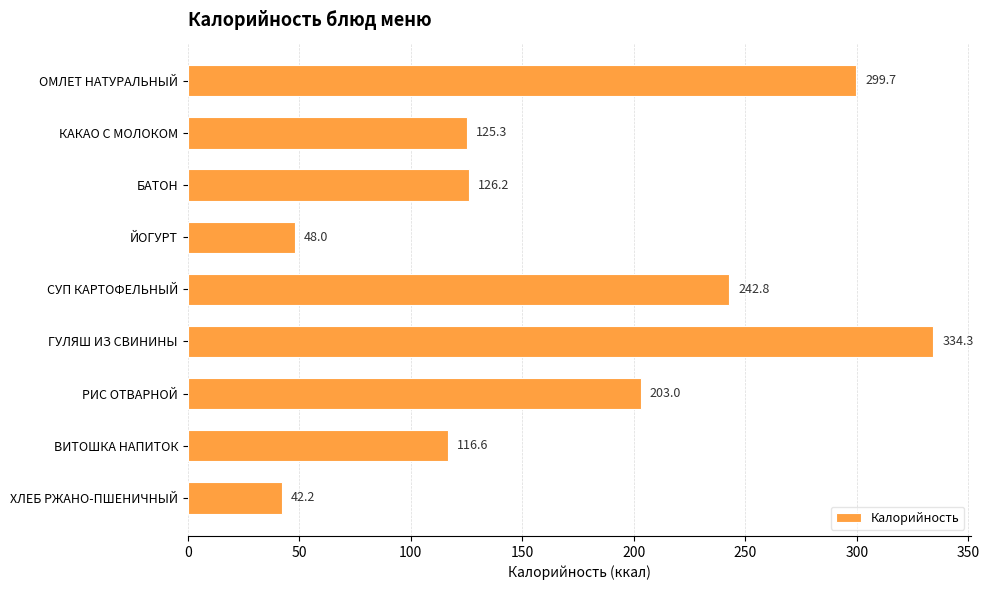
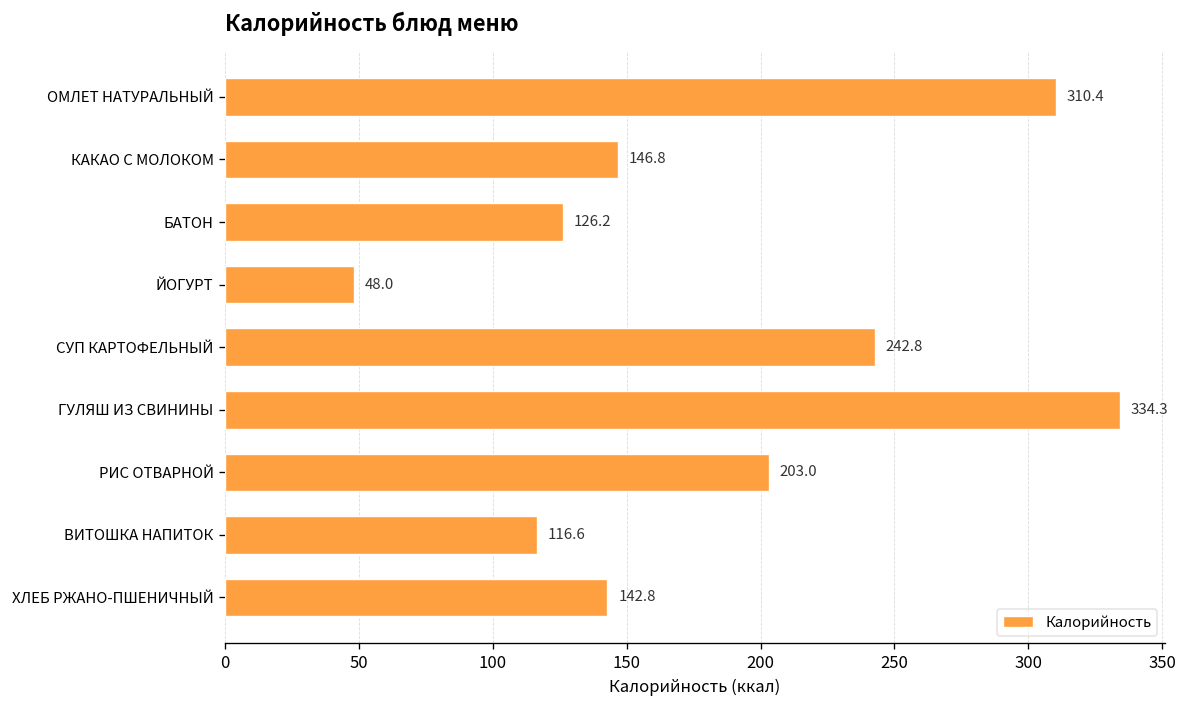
  {
-   "ОМЛЕТ НАТУРАЛЬНЫЙ": 299.7,
-   "КАКАО С МОЛОКОМ": 125.3,
+   "ОМЛЕТ НАТУРАЛЬНЫЙ": 310.4,
+   "КАКАО С МОЛОКОМ": 146.8,
    "БАТОН": 126.2,
    "ЙОГУРТ": 48.0,
    "СУП КАРТОФЕЛЬНЫЙ": 242.8,
    "ГУЛЯШ ИЗ СВИНИНЫ": 334.3,
    "РИС ОТВАРНОЙ": 203.0,
    "ВИТОШКА НАПИТОК": 116.6,
-   "ХЛЕБ РЖАНО-ПШЕНИЧНЫЙ": 42.2
+   "ХЛЕБ РЖАНО-ПШЕНИЧНЫЙ": 142.8
  }
